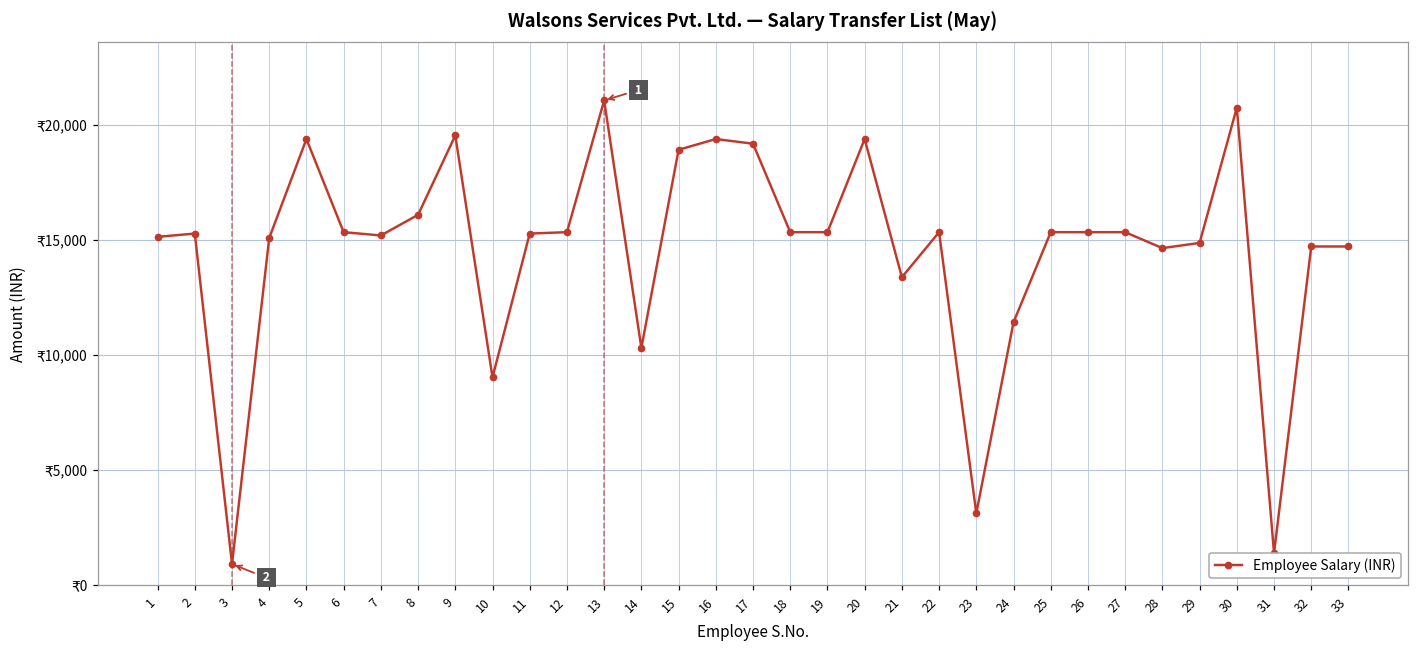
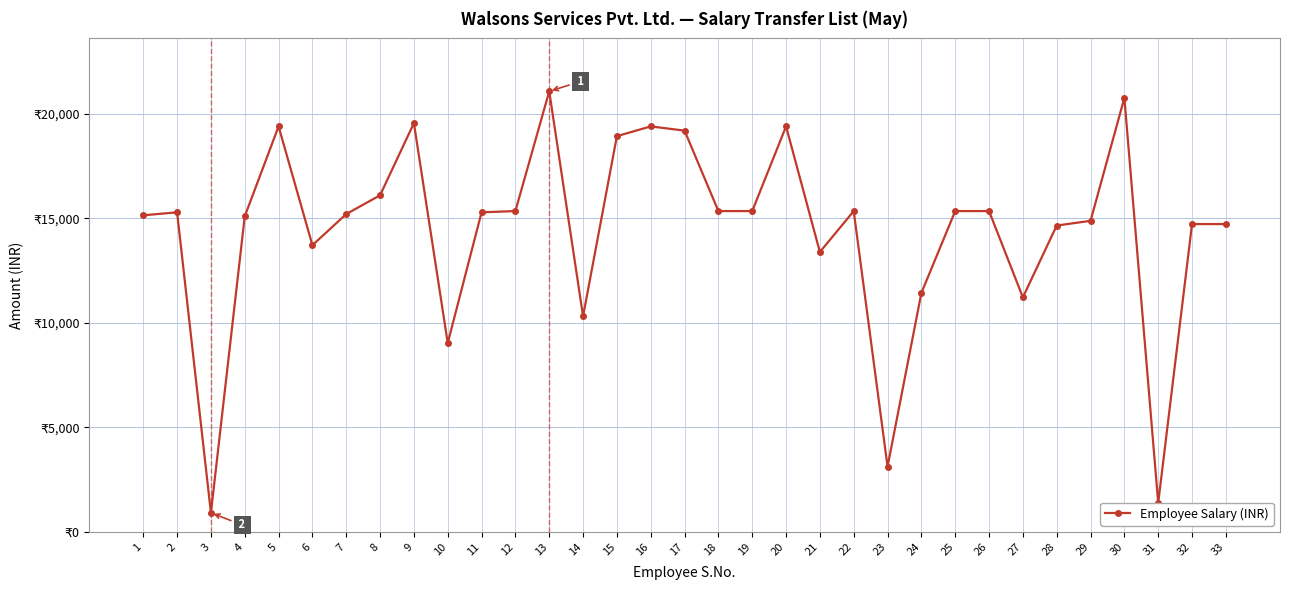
  {
    "1": "₹15,100",
    "2": "₹15,300",
    "3": "₹900",
    "4": "₹15,100",
    "5": "₹19,400",
-   "6": "₹15,400",
+   "6": "₹13,700",
    "7": "₹15,200",
    "8": "₹16,100",
    "9": "₹19,600",
    "10": "₹9,000",
    "11": "₹15,300",
    "12": "₹15,400",
    "14": "₹10,300",
    "15": "₹18,900",
    "16": "₹19,400",
    "17": "₹19,200",
    "18": "₹15,400",
    "19": "₹15,400",
    "20": "₹19,400",
    "21": "₹13,400",
    "22": "₹15,400",
    "23": "₹3,100",
    "24": "₹11,400",
    "25": "₹15,400",
    "26": "₹15,400",
-   "27": "₹15,400",
+   "27": "₹11,200",
    "28": "₹14,700",
    "29": "₹14,900",
    "30": "₹20,800",
    "32": "₹14,700",
    "33": "₹14,700"
  }
